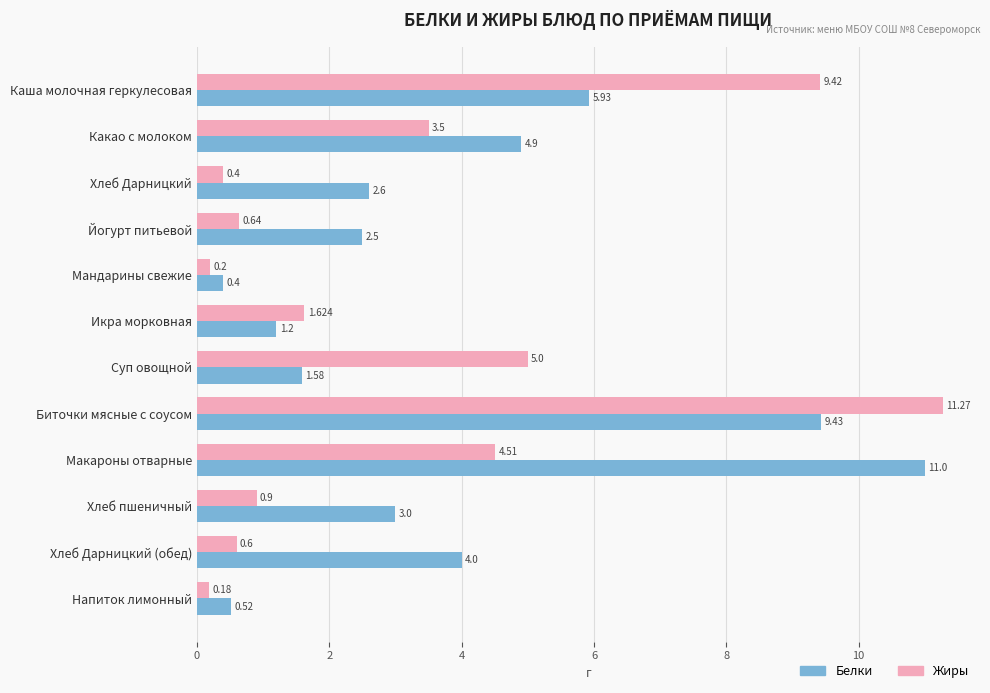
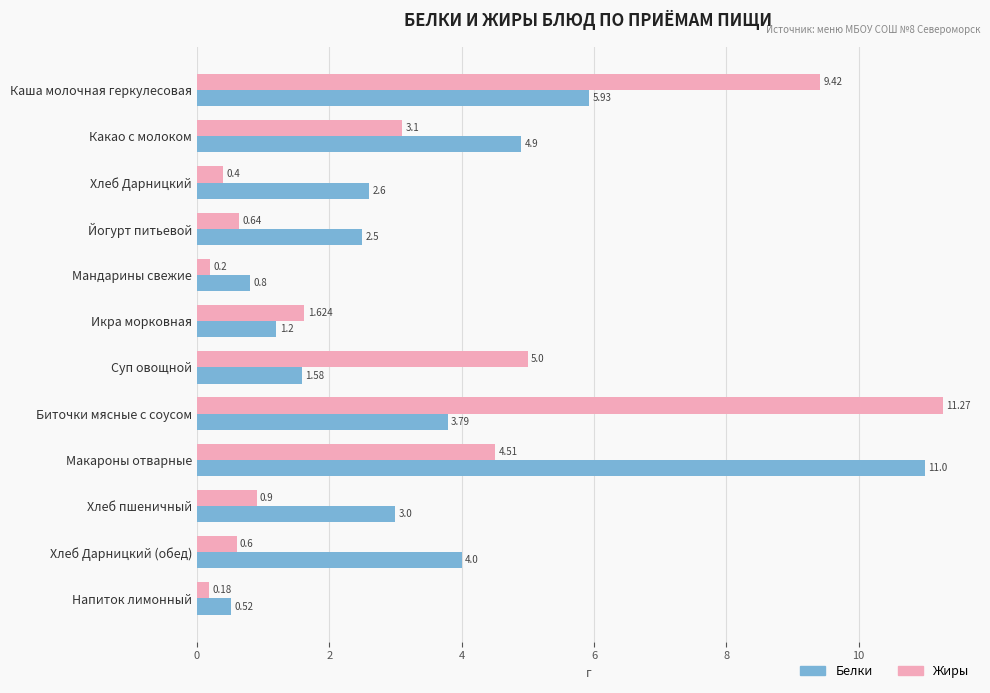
  {
    "Белки": {
      "Каша молочная геркулесовая": 5.93,
      "Какао с молоком": 4.9,
      "Хлеб Дарницкий": 2.6,
      "Йогурт питьевой": 2.5,
-     "Мандарины свежие": 0.4,
+     "Мандарины свежие": 0.8,
      "Икра морковная": 1.2,
      "Суп овощной": 1.58,
-     "Биточки мясные с соусом": 9.43,
+     "Биточки мясные с соусом": 3.79,
      "Макароны отварные": 11.0,
      "Хлеб пшеничный": 3.0,
      "Хлеб Дарницкий (обед)": 4.0,
      "Напиток лимонный": 0.52
    },
    "Жиры": {
      "Каша молочная геркулесовая": 9.42,
-     "Какао с молоком": 3.5,
+     "Какао с молоком": 3.1,
      "Хлеб Дарницкий": 0.4,
      "Йогурт питьевой": 0.64,
      "Мандарины свежие": 0.2,
      "Икра морковная": 1.624,
      "Суп овощной": 5.0,
      "Биточки мясные с соусом": 11.27,
      "Макароны отварные": 4.51,
      "Хлеб пшеничный": 0.9,
      "Хлеб Дарницкий (обед)": 0.6,
      "Напиток лимонный": 0.18
    }
  }
